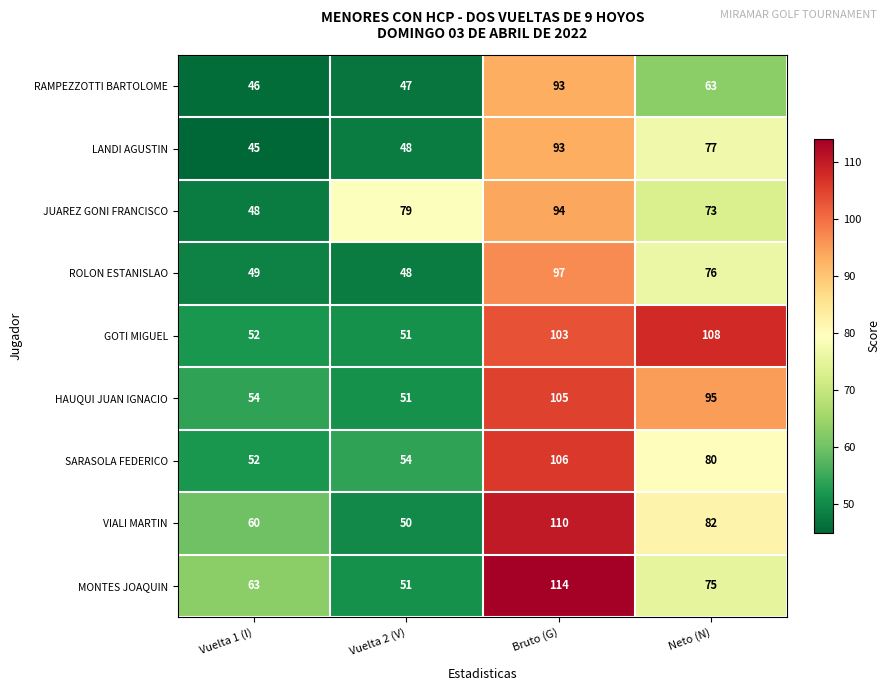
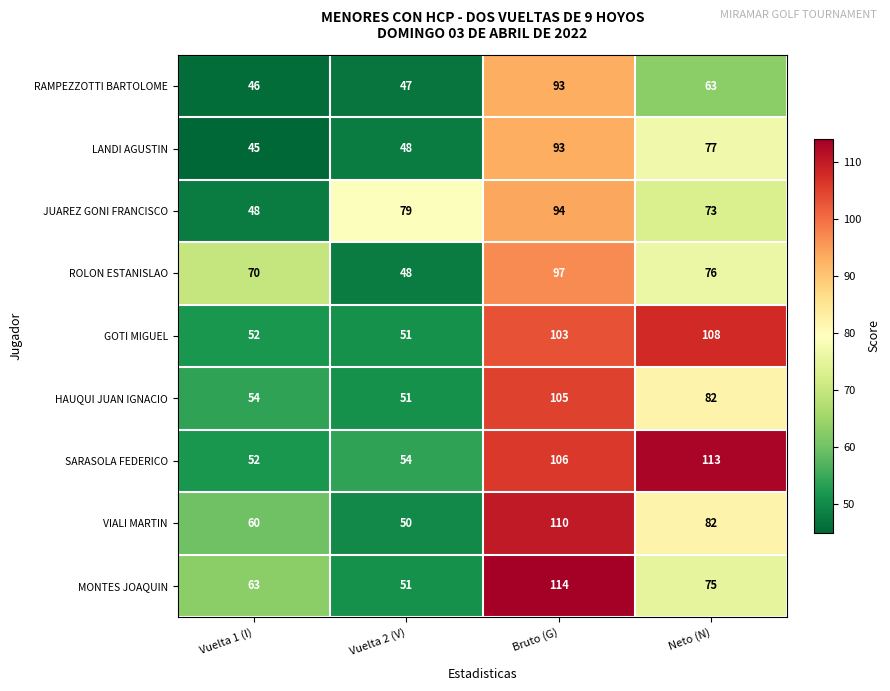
  {
    "RAMPEZZOTTI BARTOLOME": {
      "Vuelta 1 (I)": 46,
      "Vuelta 2 (V)": 47,
      "Bruto (G)": 93,
      "Neto (N)": 63
    },
    "LANDI AGUSTIN": {
      "Vuelta 1 (I)": 45,
      "Vuelta 2 (V)": 48,
      "Bruto (G)": 93,
      "Neto (N)": 77
    },
    "JUAREZ GONI FRANCISCO": {
      "Vuelta 1 (I)": 48,
      "Vuelta 2 (V)": 79,
      "Bruto (G)": 94,
      "Neto (N)": 73
    },
    "ROLON ESTANISLAO": {
-     "Vuelta 1 (I)": 49,
+     "Vuelta 1 (I)": 70,
      "Vuelta 2 (V)": 48,
      "Bruto (G)": 97,
      "Neto (N)": 76
    },
    "GOTI MIGUEL": {
      "Vuelta 1 (I)": 52,
      "Vuelta 2 (V)": 51,
      "Bruto (G)": 103,
      "Neto (N)": 108
    },
    "HAUQUI JUAN IGNACIO": {
      "Vuelta 1 (I)": 54,
      "Vuelta 2 (V)": 51,
      "Bruto (G)": 105,
-     "Neto (N)": 95
+     "Neto (N)": 82
    },
    "SARASOLA FEDERICO": {
      "Vuelta 1 (I)": 52,
      "Vuelta 2 (V)": 54,
      "Bruto (G)": 106,
-     "Neto (N)": 80
+     "Neto (N)": 113
    },
    "VIALI MARTIN": {
      "Vuelta 1 (I)": 60,
      "Vuelta 2 (V)": 50,
      "Bruto (G)": 110,
      "Neto (N)": 82
    },
    "MONTES JOAQUIN": {
      "Vuelta 1 (I)": 63,
      "Vuelta 2 (V)": 51,
      "Bruto (G)": 114,
      "Neto (N)": 75
    }
  }
